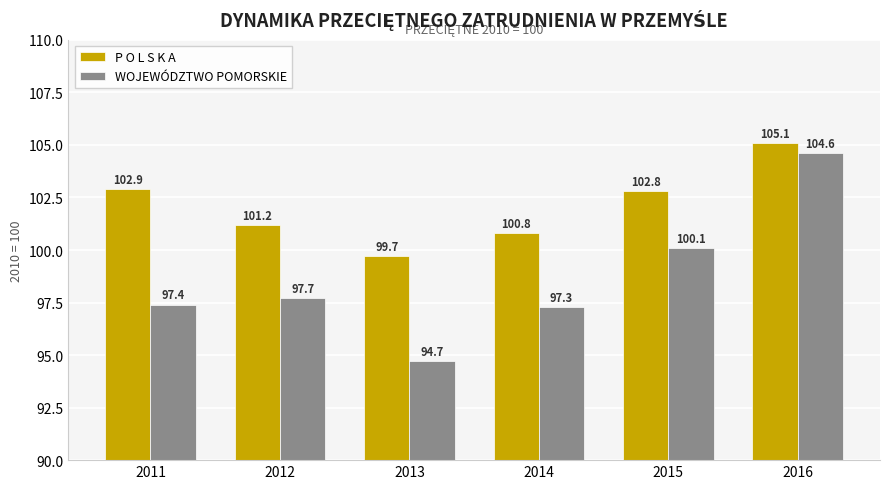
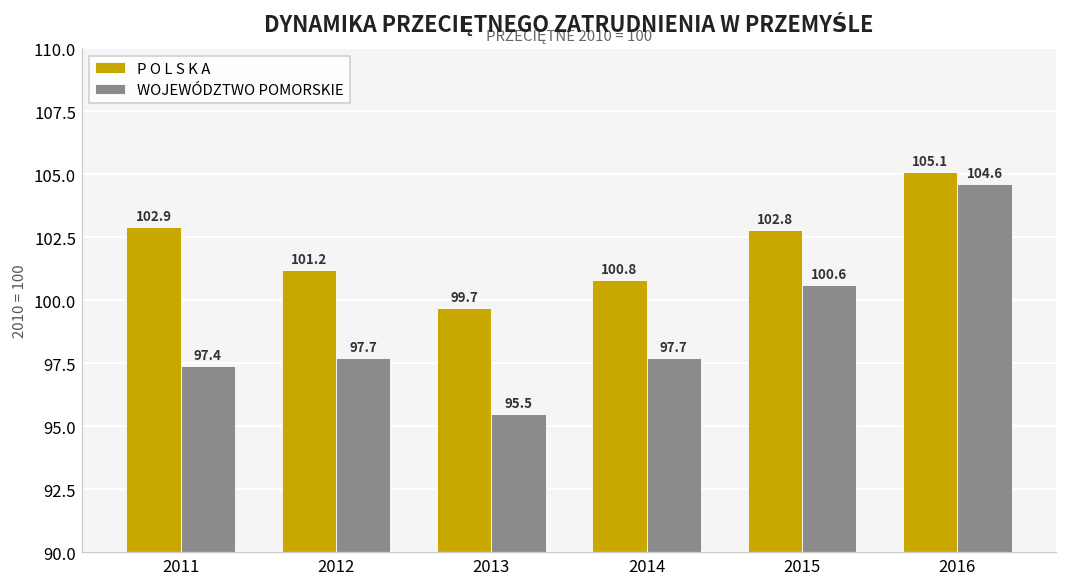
  {
    "P O L S K A": {
      "2011": 102.9,
      "2012": 101.2,
      "2013": 99.7,
      "2014": 100.8,
      "2015": 102.8,
      "2016": 105.1
    },
    "WOJEWÓDZTWO POMORSKIE": {
      "2011": 97.4,
      "2012": 97.7,
-     "2013": 94.7,
-     "2014": 97.3,
-     "2015": 100.1,
+     "2013": 95.5,
+     "2014": 97.7,
+     "2015": 100.6,
      "2016": 104.6
    }
  }
